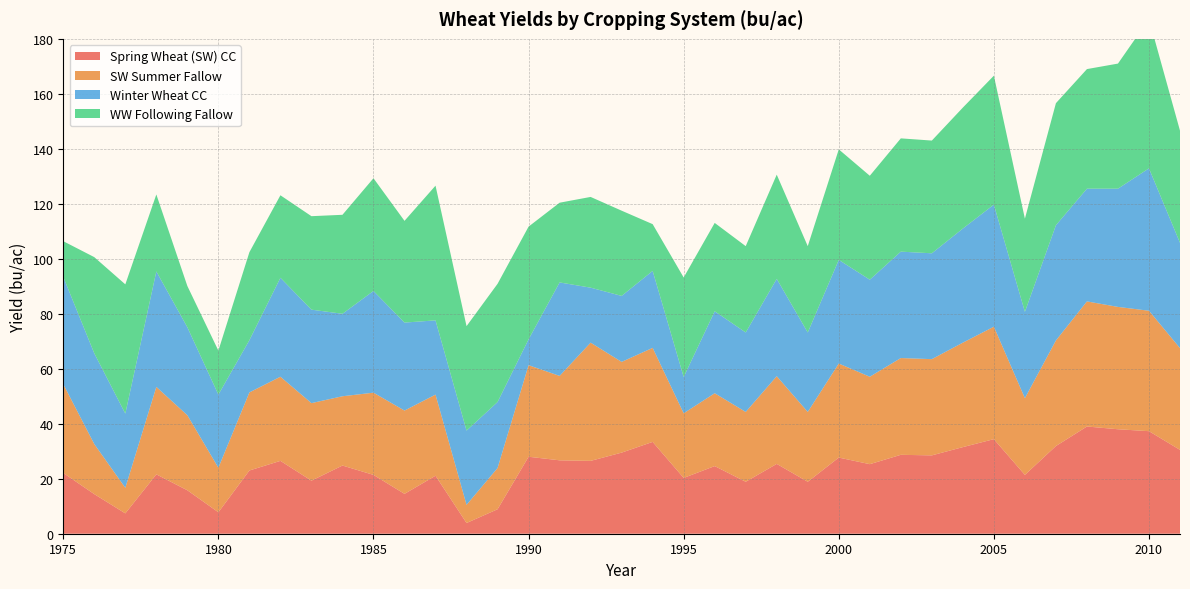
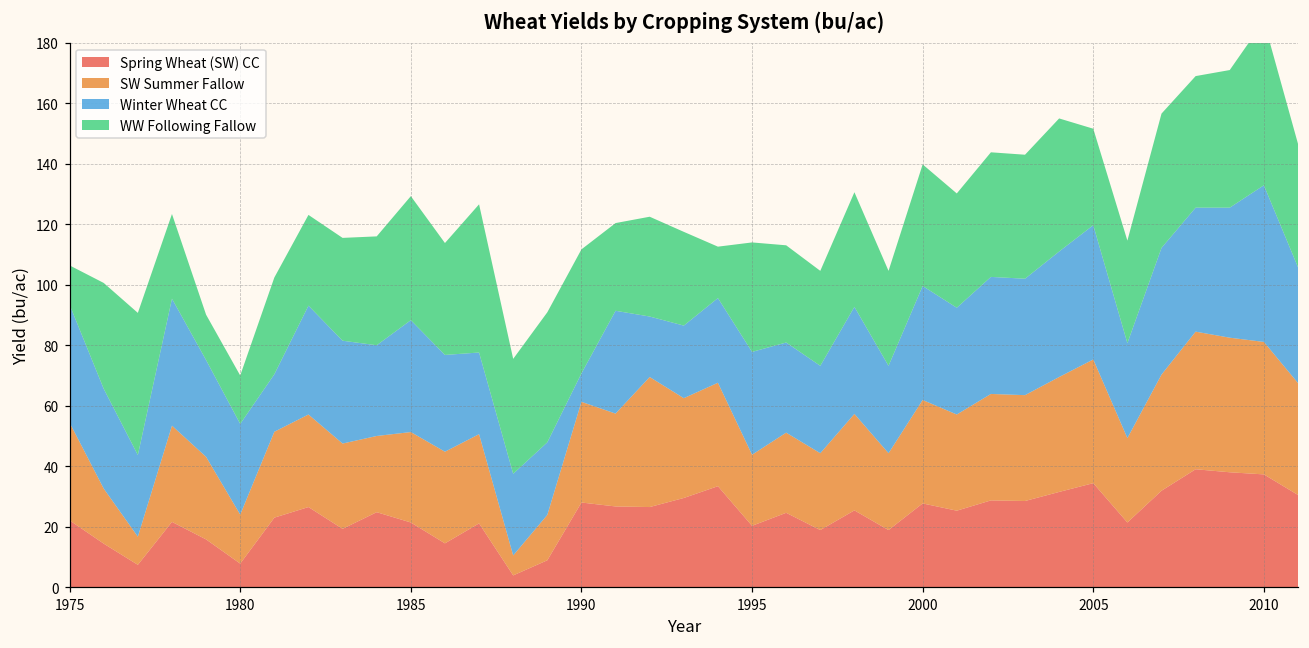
  {
    "Winter Wheat CC": {
      "1975": 39,
-     "1980": 27,
+     "1980": 30,
      "1985": 37,
      "1990": 9,
-     "1995": 13,
+     "1995": 34,
      "2000": 38,
      "2005": 44,
      "2010": 52
    },
    "WW Following Fallow": {
      "1975": 13,
      "1980": 16,
      "1985": 41,
      "1990": 41,
      "1995": 36,
      "2000": 40,
-     "2005": 47
+     "2005": 32
    }
  }
